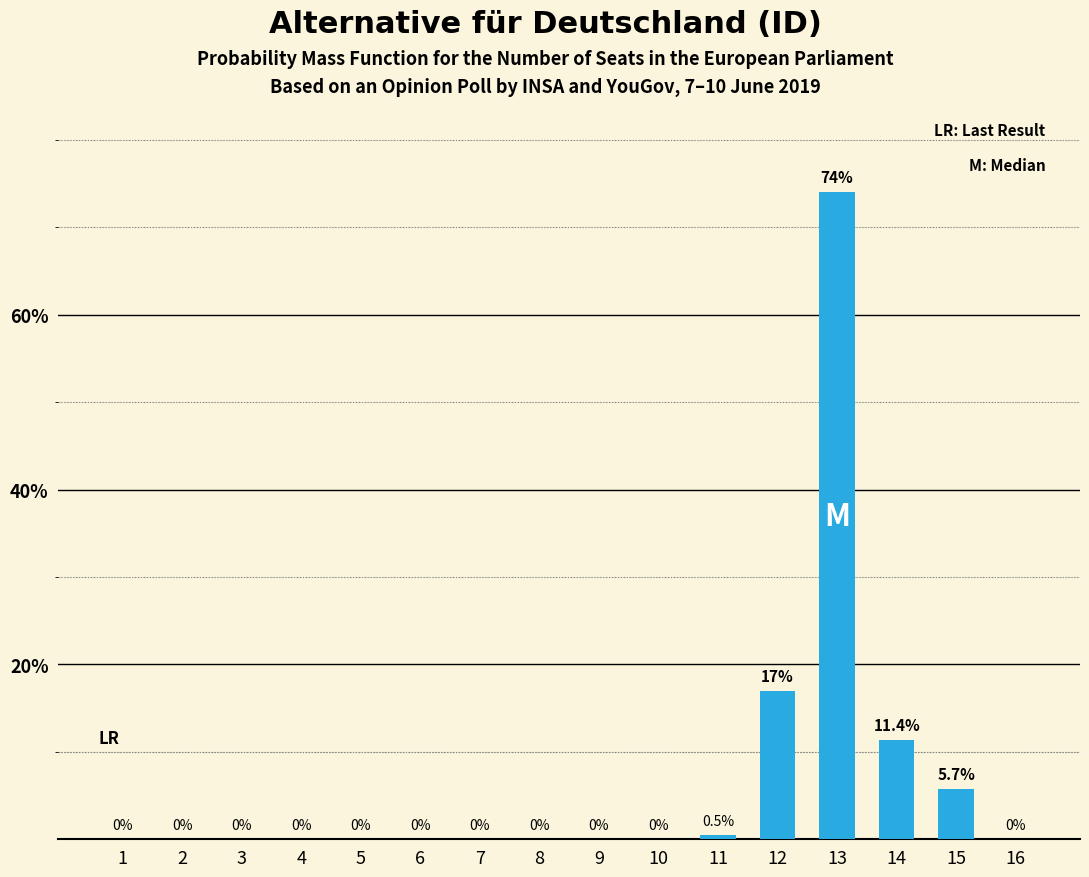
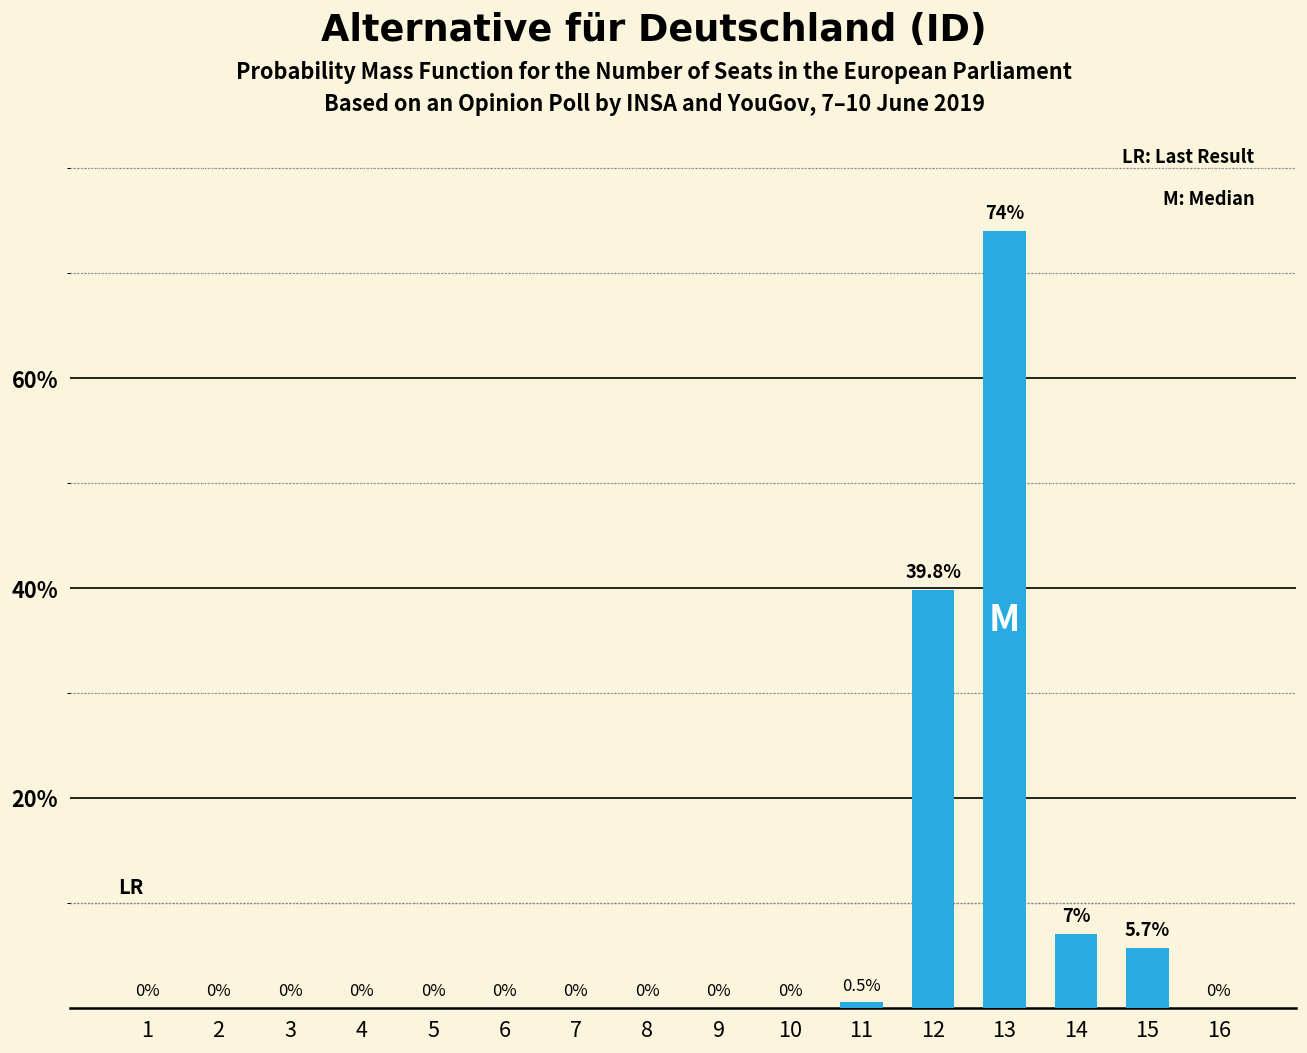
  {
    "1": "0%",
    "2": "0%",
    "3": "0%",
    "4": "0%",
    "5": "0%",
    "6": "0%",
    "7": "0%",
    "8": "0%",
    "9": "0%",
    "10": "0%",
    "11": "0.5%",
-   "12": "17%",
+   "12": "39.8%",
    "13": "74%",
-   "14": "11.4%",
+   "14": "7%",
    "15": "5.7%",
    "16": "0%"
  }
